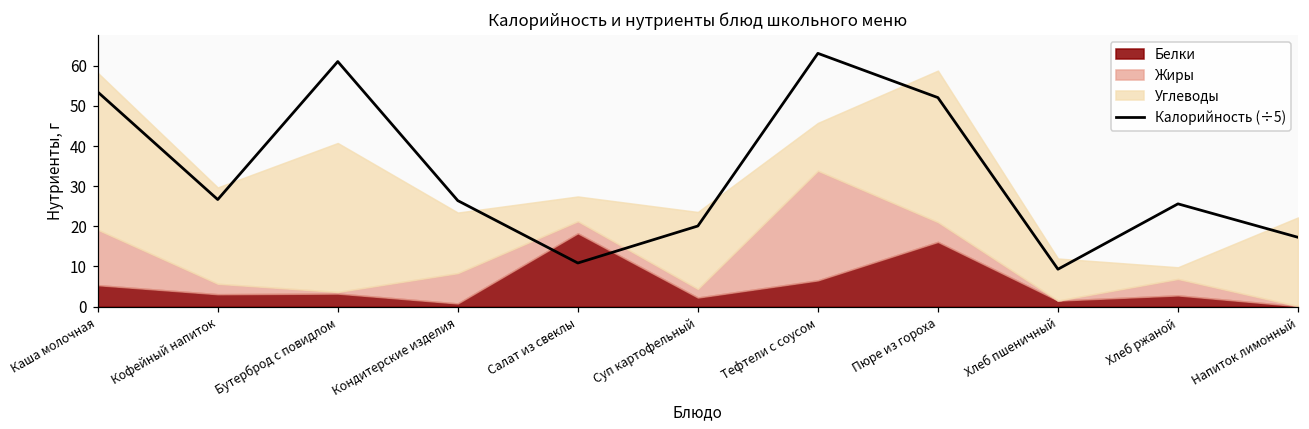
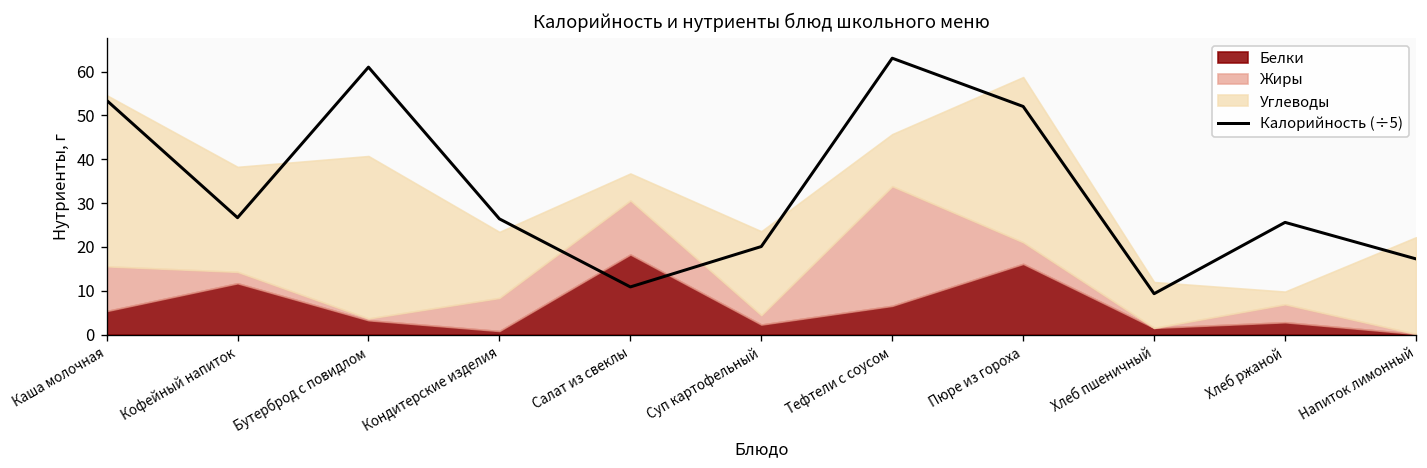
  {
    "Калорийность (÷5)": {
      "Каша молочная": 53,
      "Кофейный напиток": 27,
      "Бутерброд с повидлом": 61,
      "Кондитерские изделия": 26,
      "Салат из свеклы": 11,
      "Суп картофельный": 20,
      "Тефтели с соусом": 63,
      "Пюре из гороха": 52,
      "Хлеб пшеничный": 9,
      "Хлеб ржаной": 26,
      "Напиток лимонный": 17
    },
    "Белки": {
      "Каша молочная": 5,
-     "Кофейный напиток": 3,
+     "Кофейный напиток": 12,
      "Кондитерские изделия": 1,
      "Салат из свеклы": 18,
      "Суп картофельный": 2,
      "Тефтели с соусом": 7,
      "Пюре из гороха": 16,
      "Хлеб ржаной": 3
    },
    "Жиры": {
-     "Каша молочная": 14,
+     "Каша молочная": 10,
      "Кофейный напиток": 3,
      "Кондитерские изделия": 8,
-     "Салат из свеклы": 3,
+     "Салат из свеклы": 12,
      "Суп картофельный": 2,
      "Тефтели с соусом": 27,
      "Пюре из гороха": 5,
      "Хлеб ржаной": 4
    },
    "Углеводы": {
      "Каша молочная": 39,
      "Кофейный напиток": 24,
      "Бутерброд с повидлом": 37,
      "Кондитерские изделия": 15,
      "Салат из свеклы": 6,
      "Суп картофельный": 19,
      "Тефтели с соусом": 12,
      "Пюре из гороха": 38,
      "Хлеб пшеничный": 10,
      "Хлеб ржаной": 3,
      "Напиток лимонный": 22
    }
  }
